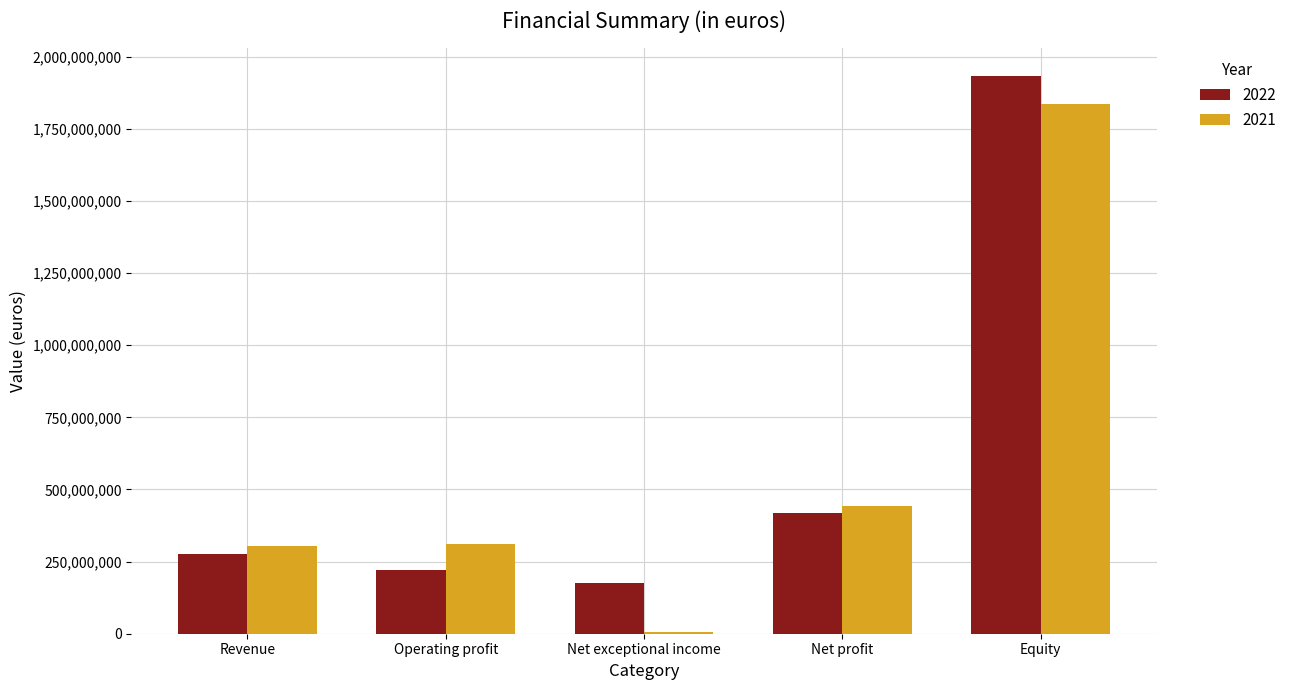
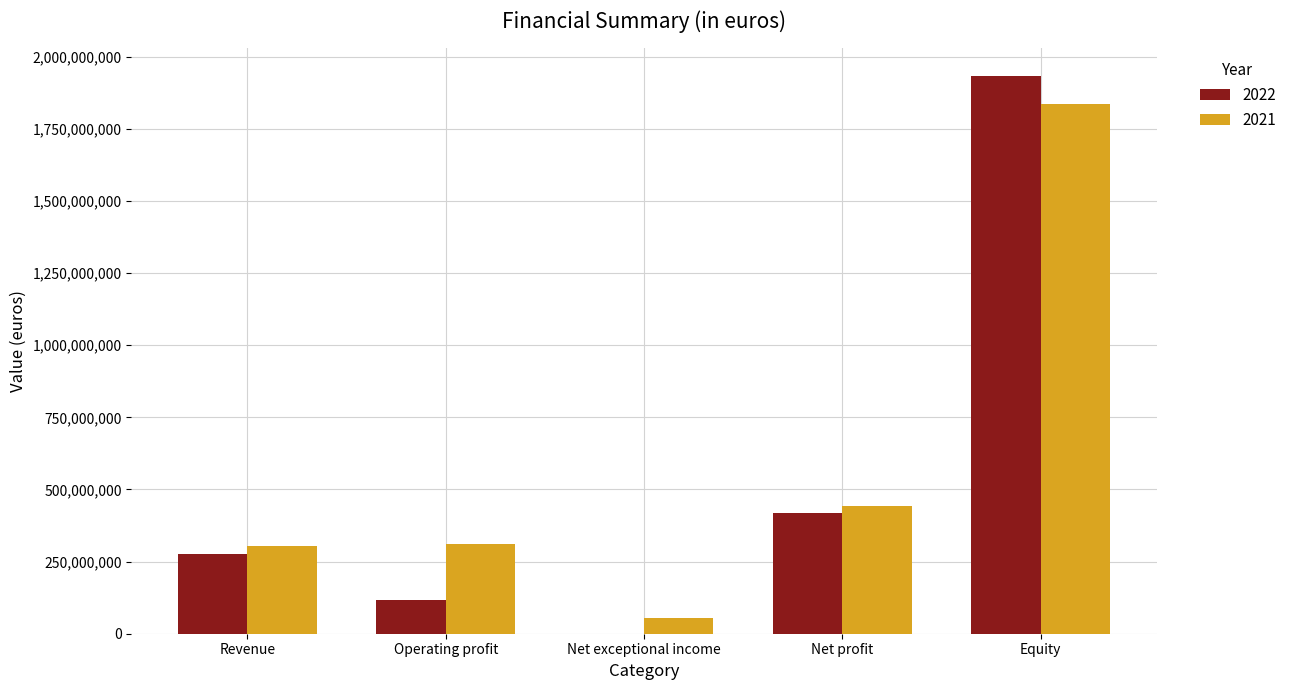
  {
    "2022": {
      "Revenue": "280,000,000",
-     "Operating profit": "220,000,000",
-     "Net exceptional income": "180,000,000",
+     "Operating profit": "120,000,000",
+     "Net exceptional income": "0",
      "Net profit": "420,000,000",
      "Equity": "1,930,000,000"
    },
    "2021": {
      "Revenue": "300,000,000",
      "Operating profit": "310,000,000",
-     "Net exceptional income": "0",
+     "Net exceptional income": "50,000,000",
      "Net profit": "440,000,000",
      "Equity": "1,840,000,000"
    }
  }
